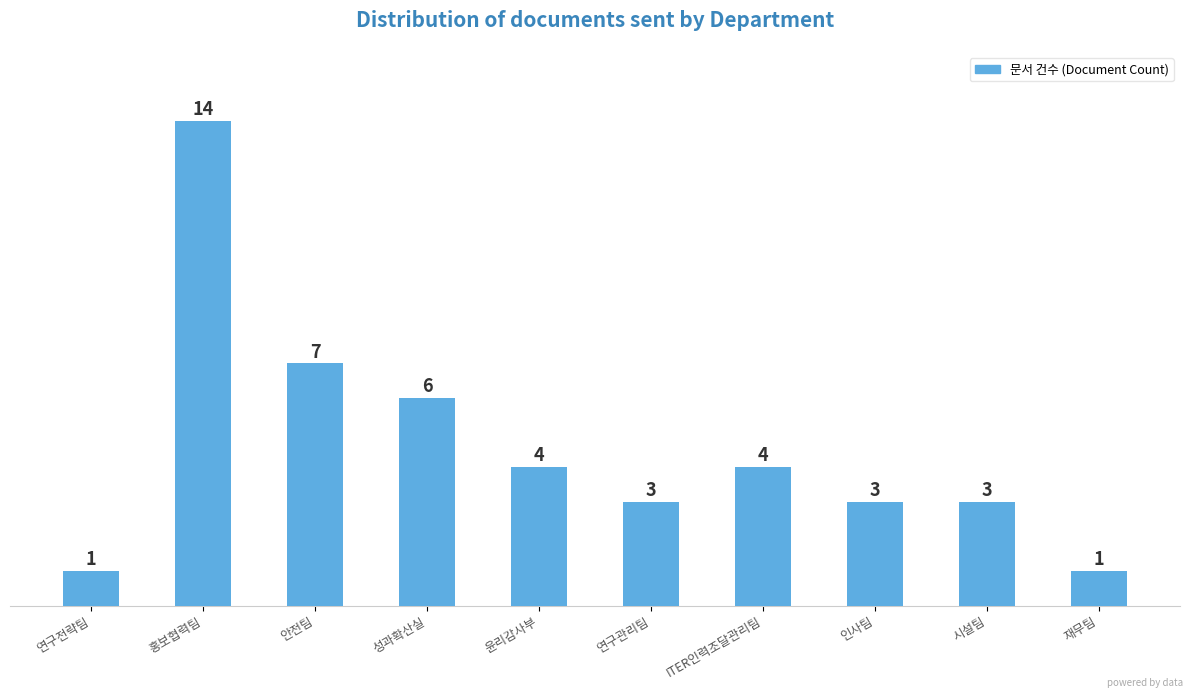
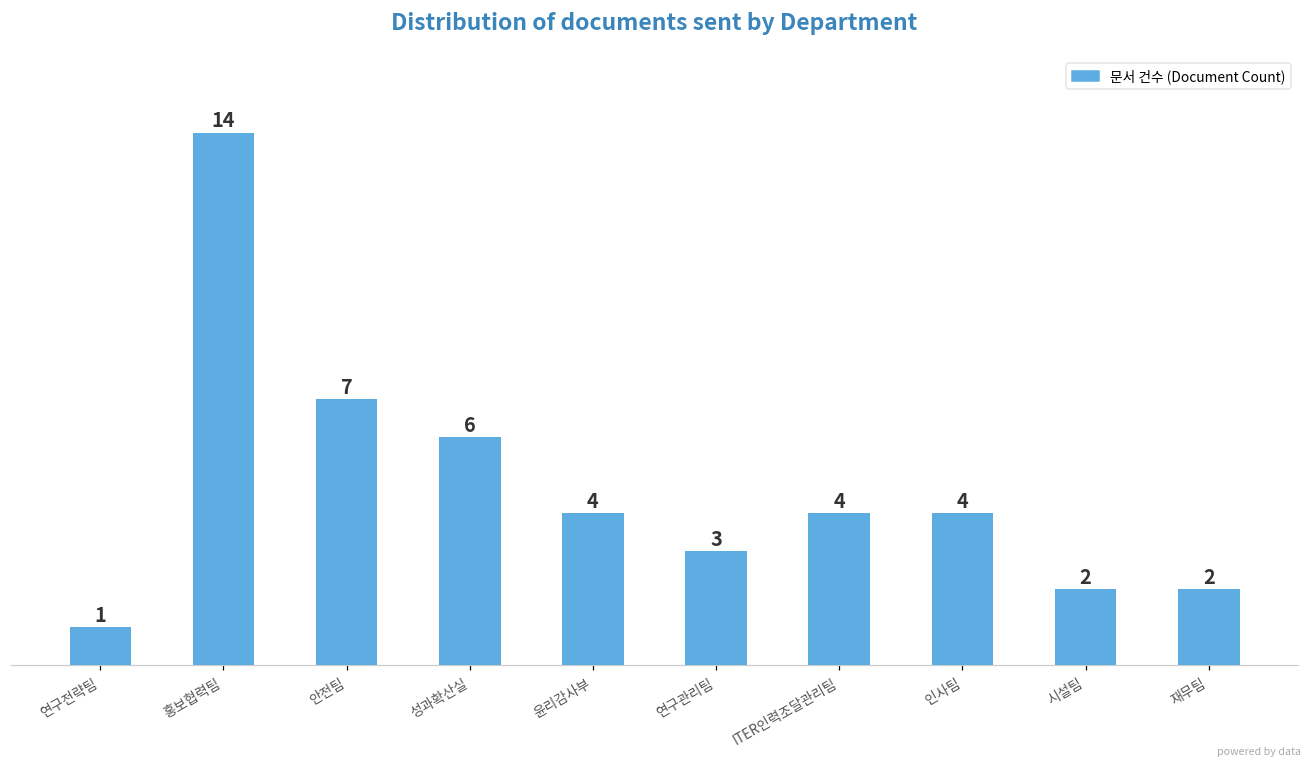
  {
    "연구전략팀": 1,
    "홍보협력팀": 14,
    "안전팀": 7,
    "성과확산실": 6,
    "윤리감사부": 4,
    "연구관리팀": 3,
    "ITER인력조달관리팀": 4,
-   "인사팀": 3,
-   "시설팀": 3,
-   "재무팀": 1
+   "인사팀": 4,
+   "시설팀": 2,
+   "재무팀": 2
  }
